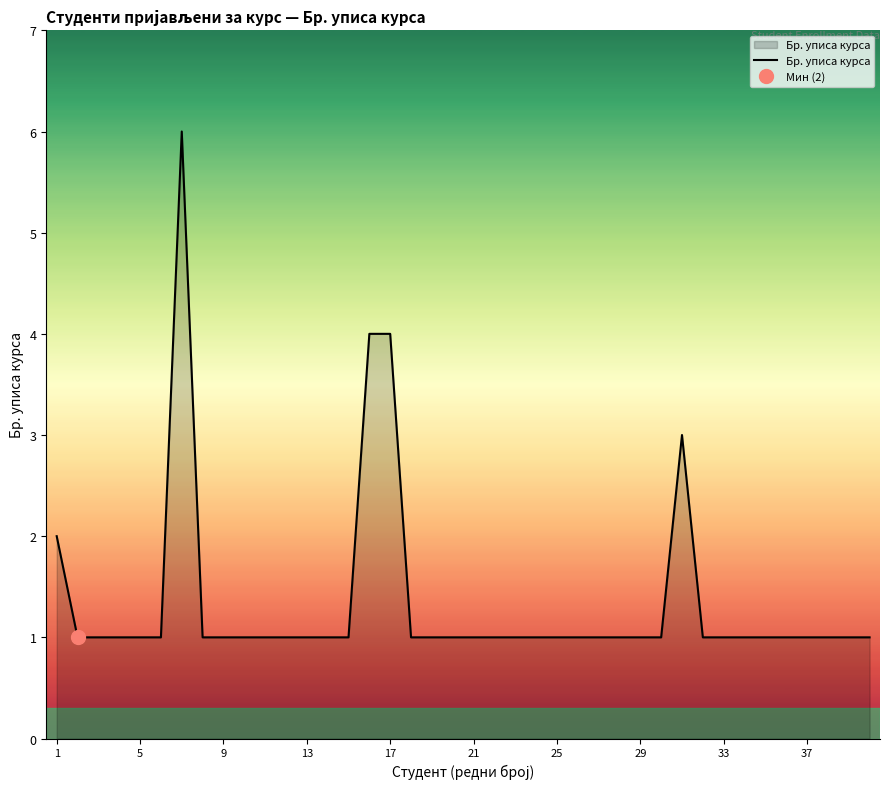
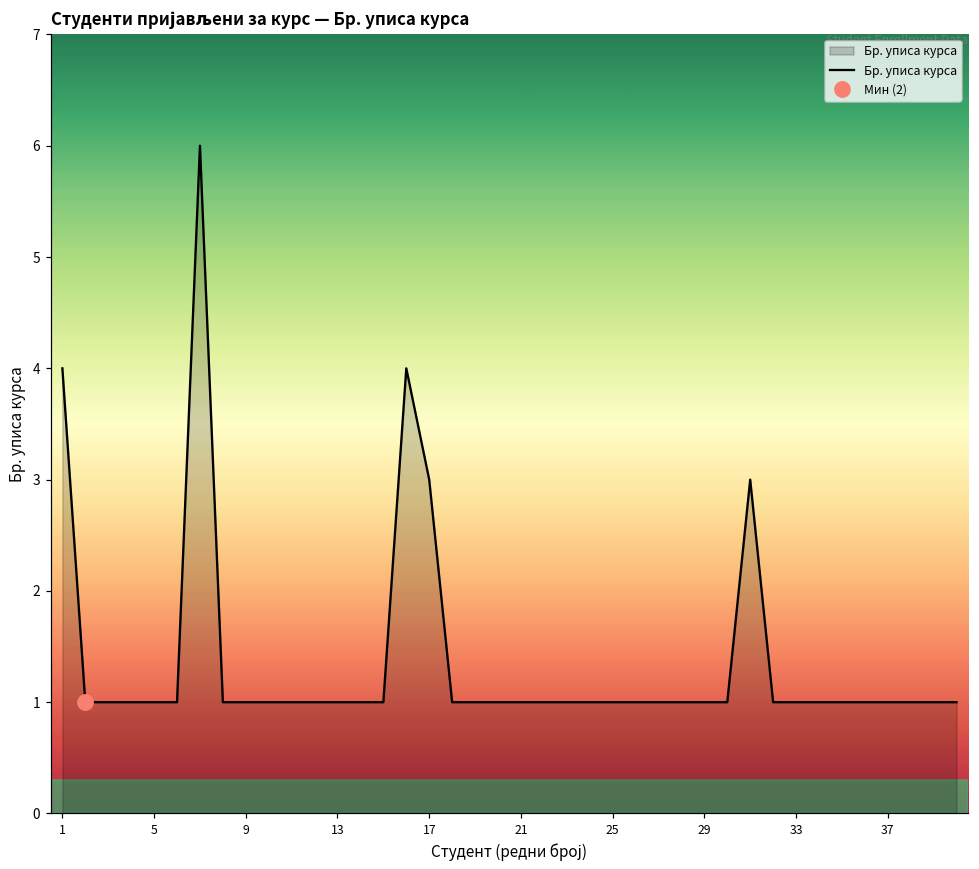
  {
    "Бр. уписа курса": {
-     "1": 2,
+     "1": 4,
      "5": 1,
      "9": 1,
      "13": 1,
-     "17": 4,
+     "17": 3,
      "21": 1,
      "25": 1,
      "29": 1,
      "33": 1,
      "37": 1
    }
  }
